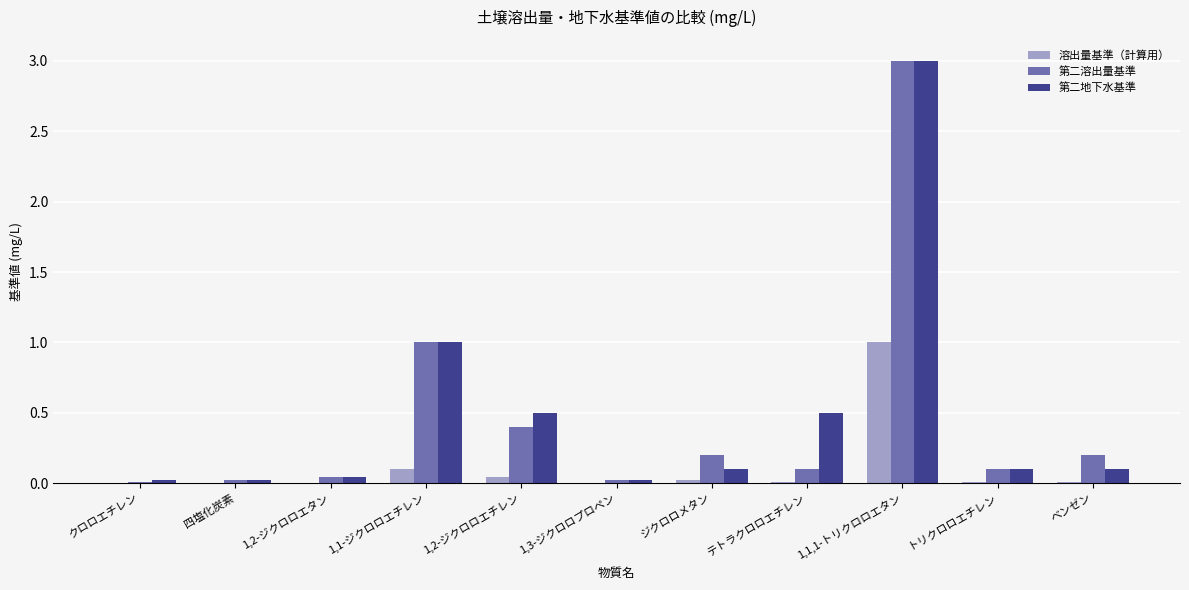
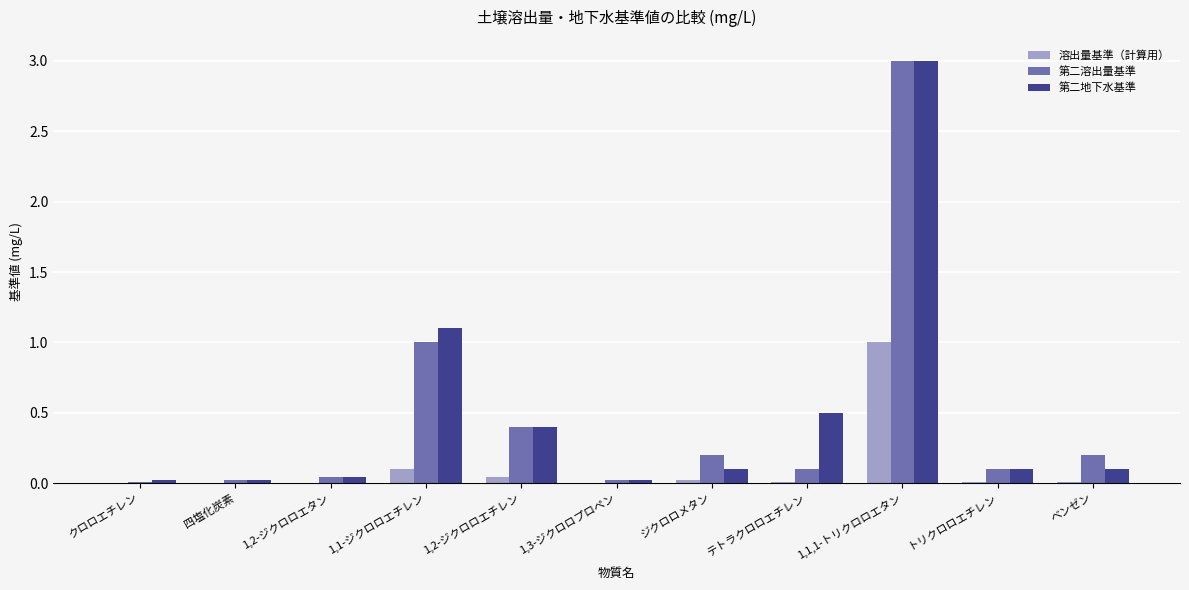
  {
    "溶出量基準（計算用）": {
      "1,1-ジクロロエチレン": 0.1,
      "1,2-ジクロロエチレン": 0.04,
      "ジクロロメタン": 0.02,
      "1,1,1-トリクロロエタン": 1.0
    },
    "第二溶出量基準": {
      "四塩化炭素": 0.02,
      "1,2-ジクロロエタン": 0.04,
      "1,1-ジクロロエチレン": 1.0,
      "1,2-ジクロロエチレン": 0.4,
      "1,3-ジクロロプロペン": 0.02,
      "ジクロロメタン": 0.2,
      "テトラクロロエチレン": 0.1,
      "1,1,1-トリクロロエタン": 3.0,
      "トリクロロエチレン": 0.1,
      "ベンゼン": 0.2
    },
    "第二地下水基準": {
      "クロロエチレン": 0.02,
      "四塩化炭素": 0.02,
      "1,2-ジクロロエタン": 0.04,
-     "1,1-ジクロロエチレン": 1.0,
-     "1,2-ジクロロエチレン": 0.5,
+     "1,1-ジクロロエチレン": 1.1,
+     "1,2-ジクロロエチレン": 0.4,
      "1,3-ジクロロプロペン": 0.02,
      "ジクロロメタン": 0.1,
      "テトラクロロエチレン": 0.5,
      "1,1,1-トリクロロエタン": 3.0,
      "トリクロロエチレン": 0.1,
      "ベンゼン": 0.1
    }
  }
